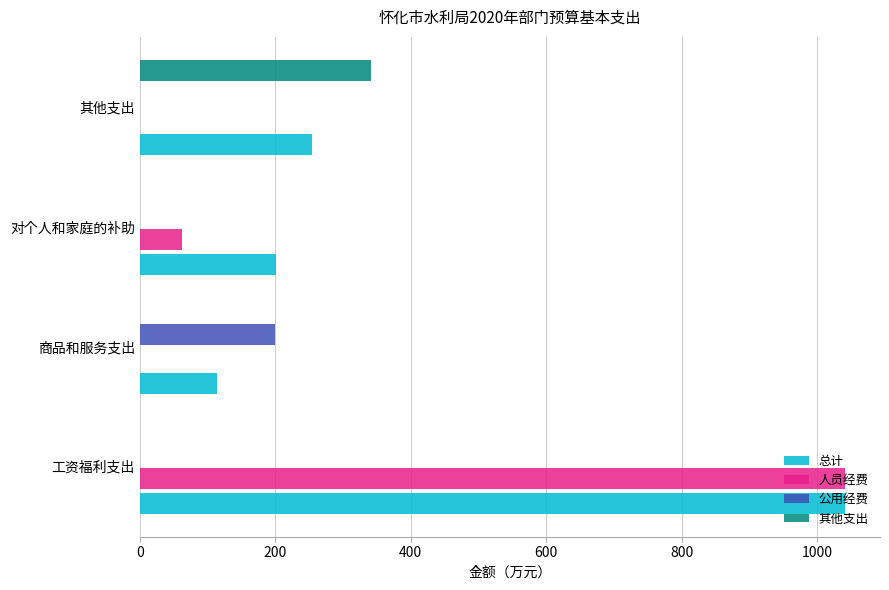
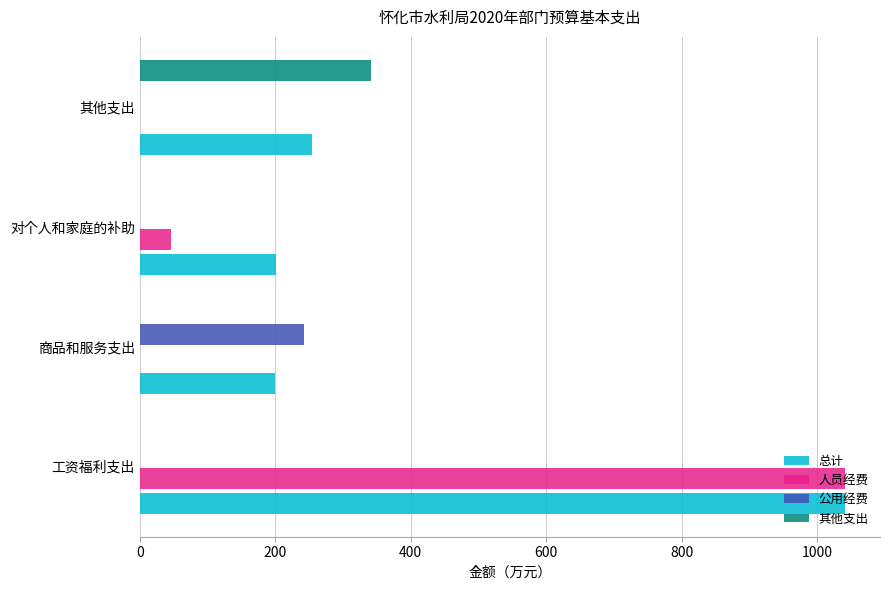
  {
    "总计": {
      "其他支出": 250,
      "对个人和家庭的补助": 200,
-     "商品和服务支出": 110,
+     "商品和服务支出": 200,
      "工资福利支出": 1040
    },
    "人员经费": {
      "其他支出": 0,
-     "对个人和家庭的补助": 60,
+     "对个人和家庭的补助": 50,
      "商品和服务支出": 0,
      "工资福利支出": 1040
    },
    "公用经费": {
      "其他支出": 0,
      "对个人和家庭的补助": 0,
-     "商品和服务支出": 200,
+     "商品和服务支出": 240,
      "工资福利支出": 0
    },
    "其他支出": {
      "其他支出": 340,
      "对个人和家庭的补助": 0,
      "商品和服务支出": 0,
      "工资福利支出": 0
    }
  }
